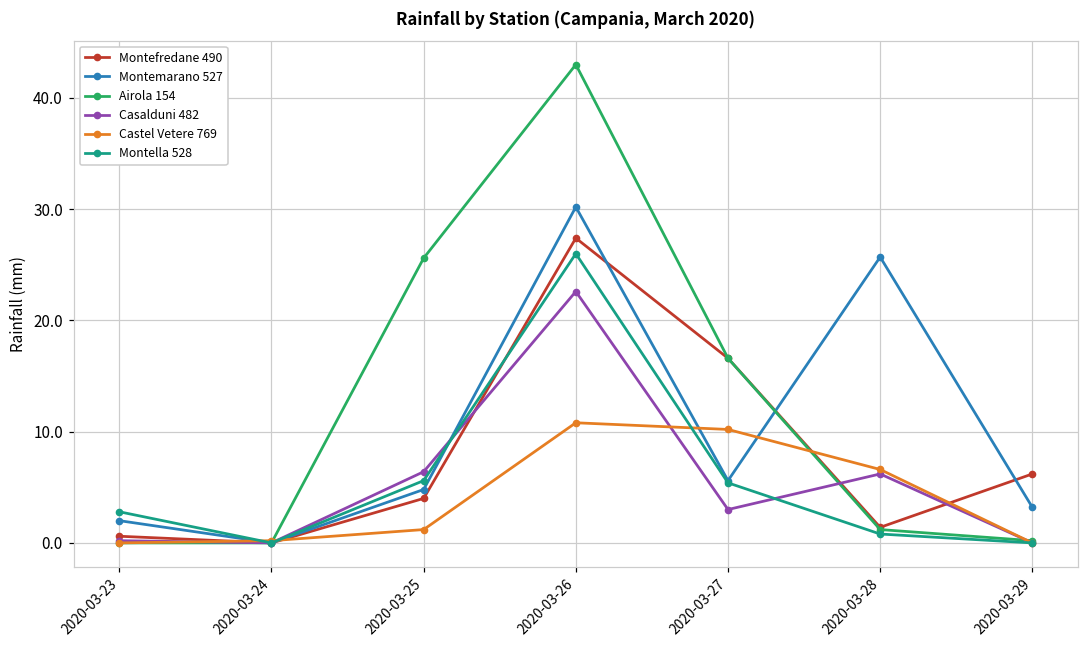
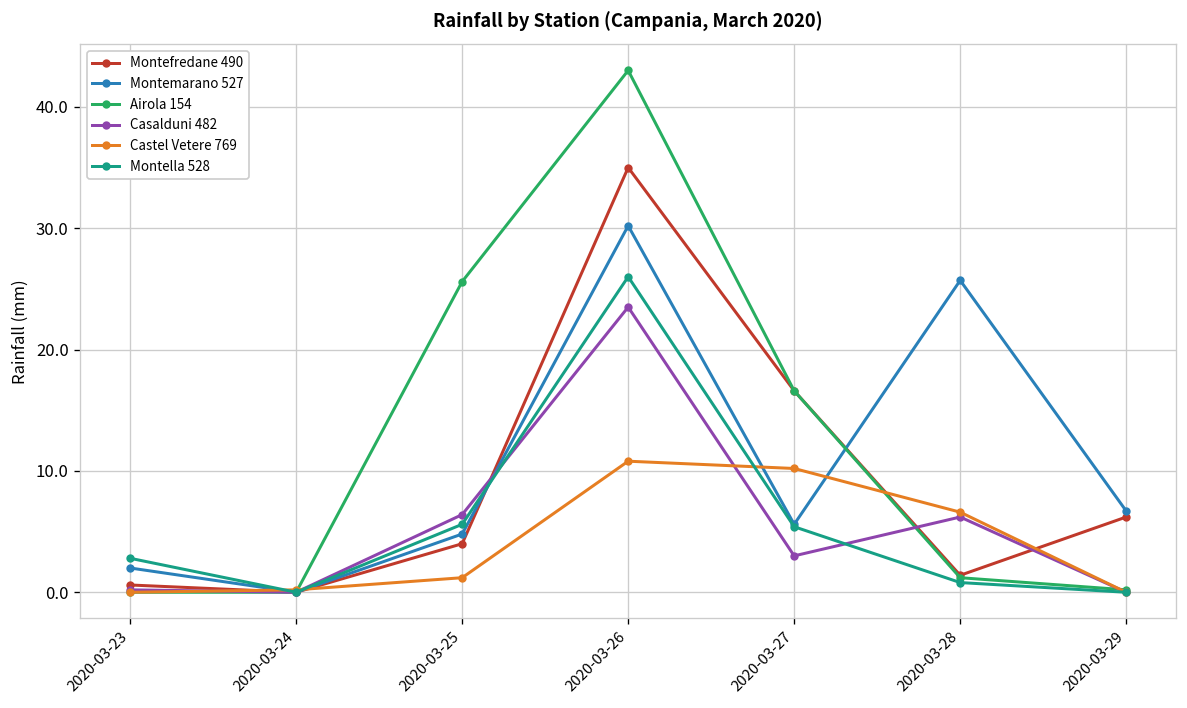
  {
    "Montefredane 490": {
      "2020-03-23": 0.6,
      "2020-03-25": 4.0,
-     "2020-03-26": 27.4,
+     "2020-03-26": 35.0,
      "2020-03-29": 6.2
    },
    "Montemarano 527": {
      "2020-03-23": 2.0,
      "2020-03-25": 4.8,
      "2020-03-26": 30.2,
      "2020-03-28": 25.7,
-     "2020-03-29": 3.2
+     "2020-03-29": 6.7
    },
    "Casalduni 482": {
      "2020-03-25": 6.4,
-     "2020-03-26": 22.6,
+     "2020-03-26": 23.5,
      "2020-03-27": 3.0,
      "2020-03-28": 6.2
    },
    "Castel Vetere 769": {
      "2020-03-25": 1.2,
      "2020-03-26": 10.8,
      "2020-03-27": 10.2,
      "2020-03-28": 6.6
    }
  }
